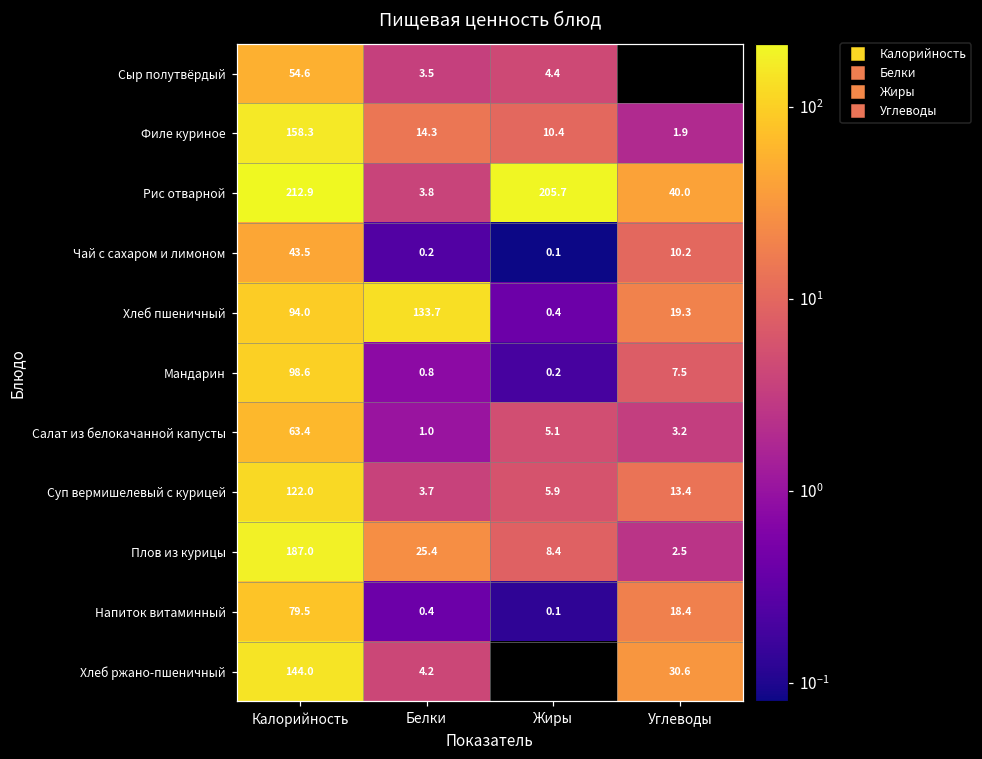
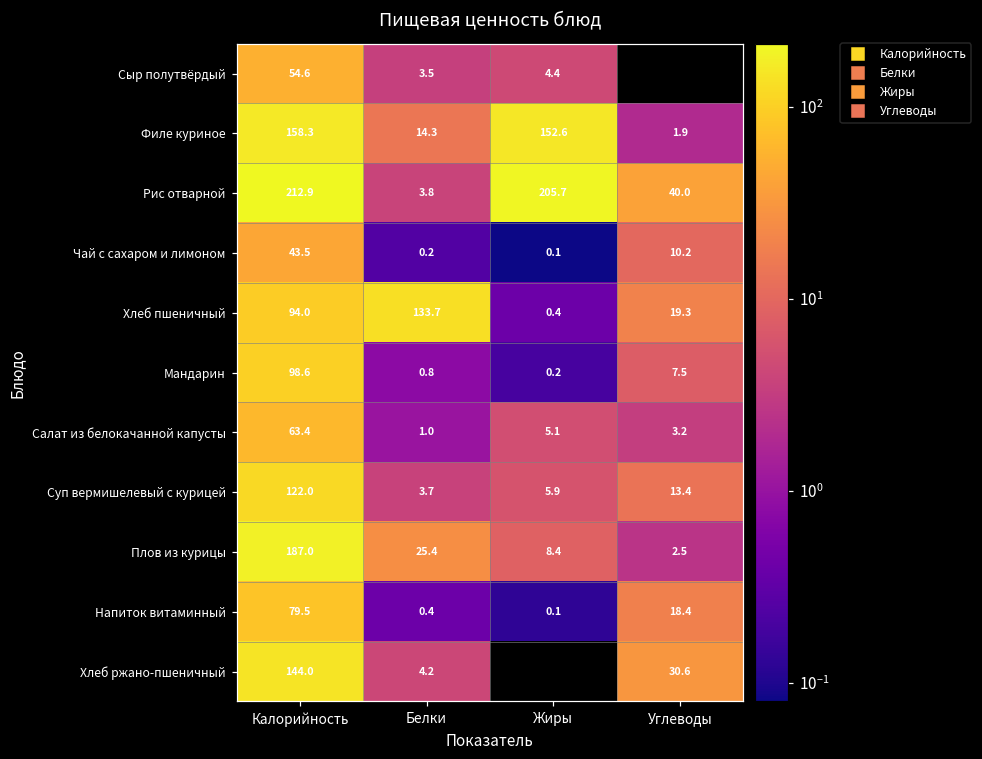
  {
    "Сыр полутвёрдый": {
      "Калорийность": 54.6,
      "Белки": 3.5,
      "Жиры": 4.4
    },
    "Филе куриное": {
      "Калорийность": 158.3,
      "Белки": 14.3,
-     "Жиры": 10.4,
+     "Жиры": 152.6,
      "Углеводы": 1.9
    },
    "Рис отварной": {
      "Калорийность": 212.9,
      "Белки": 3.8,
      "Жиры": 205.7,
      "Углеводы": 40.0
    },
    "Чай с сахаром и лимоном": {
      "Калорийность": 43.5,
      "Белки": 0.2,
      "Жиры": 0.1,
      "Углеводы": 10.2
    },
    "Хлеб пшеничный": {
      "Калорийность": 94.0,
      "Белки": 133.7,
      "Жиры": 0.4,
      "Углеводы": 19.3
    },
    "Мандарин": {
      "Калорийность": 98.6,
      "Белки": 0.8,
      "Жиры": 0.2,
      "Углеводы": 7.5
    },
    "Салат из белокачанной капусты": {
      "Калорийность": 63.4,
      "Белки": 1.0,
      "Жиры": 5.1,
      "Углеводы": 3.2
    },
    "Суп вермишелевый с курицей": {
      "Калорийность": 122.0,
      "Белки": 3.7,
      "Жиры": 5.9,
      "Углеводы": 13.4
    },
    "Плов из курицы": {
      "Калорийность": 187.0,
      "Белки": 25.4,
      "Жиры": 8.4,
      "Углеводы": 2.5
    },
    "Напиток витаминный": {
      "Калорийность": 79.5,
      "Белки": 0.4,
      "Жиры": 0.1,
      "Углеводы": 18.4
    },
    "Хлеб ржано-пшеничный": {
      "Калорийность": 144.0,
      "Белки": 4.2,
      "Углеводы": 30.6
    }
  }
